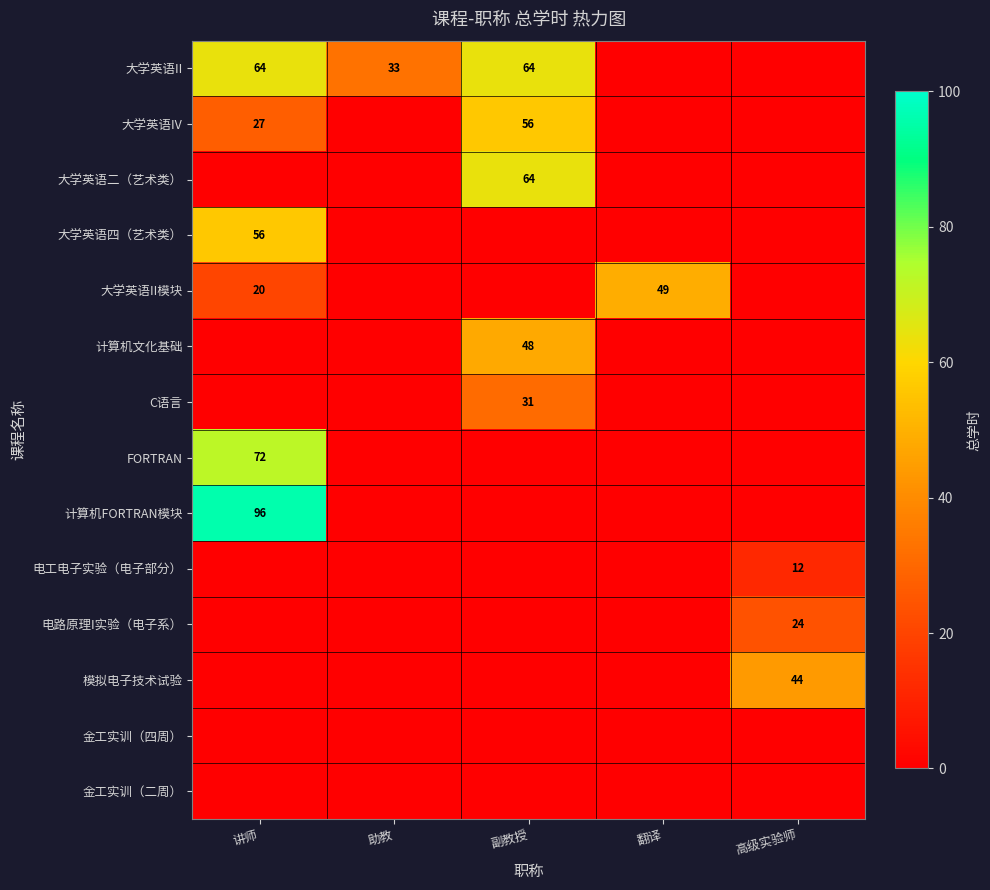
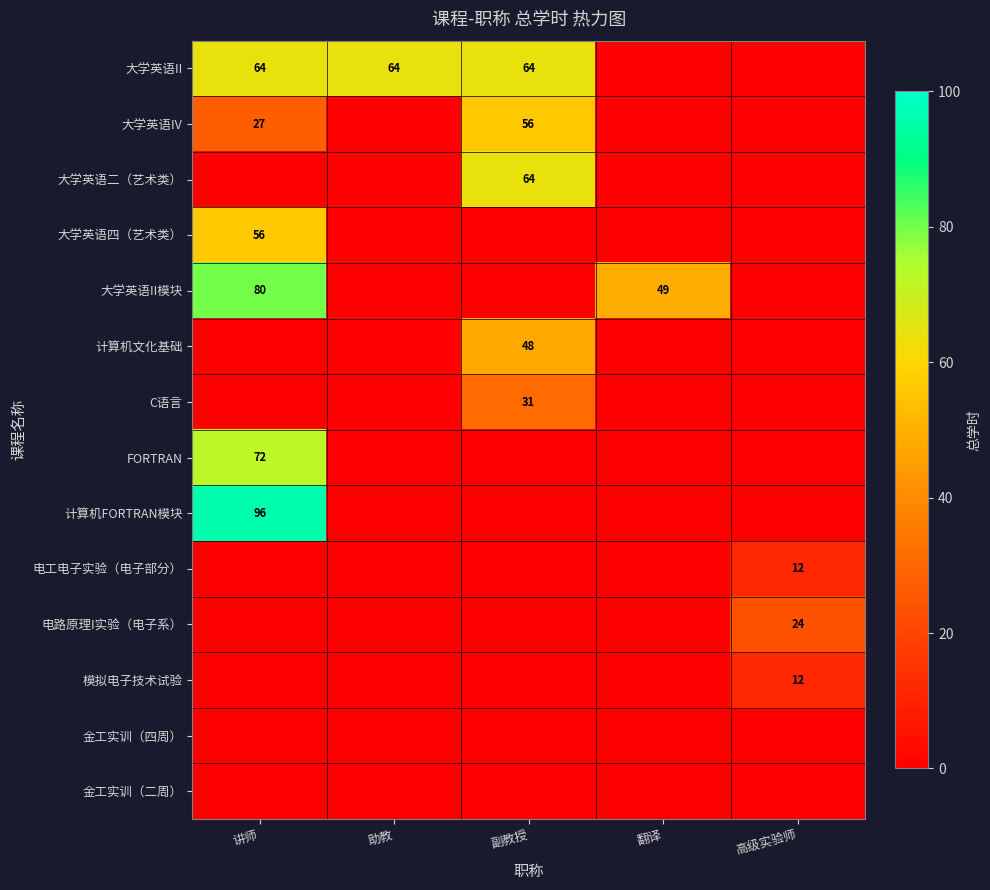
  {
    "大学英语II": {
      "讲师": 64,
-     "助教": 33,
+     "助教": 64,
      "副教授": 64
    },
    "大学英语IV": {
      "讲师": 27,
      "副教授": 56
    },
    "大学英语二（艺术类）": {
      "副教授": 64
    },
    "大学英语四（艺术类）": {
      "讲师": 56
    },
    "大学英语II模块": {
-     "讲师": 20,
+     "讲师": 80,
      "翻译": 49
    },
    "计算机文化基础": {
      "副教授": 48
    },
    "C语言": {
      "副教授": 31
    },
    "FORTRAN": {
      "讲师": 72
    },
    "计算机FORTRAN模块": {
      "讲师": 96
    },
    "电工电子实验（电子部分）": {
      "高级实验师": 12
    },
    "电路原理I实验（电子系）": {
      "高级实验师": 24
    },
    "模拟电子技术试验": {
-     "高级实验师": 44
+     "高级实验师": 12
    }
  }
